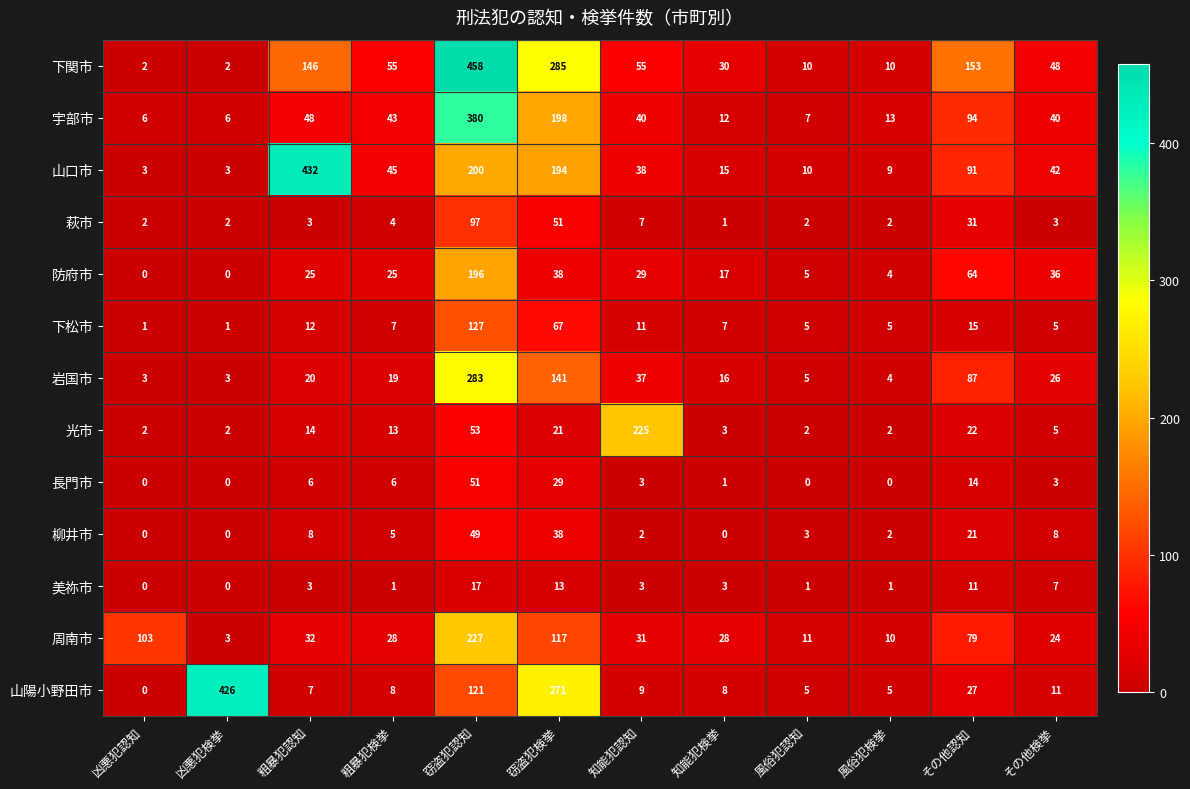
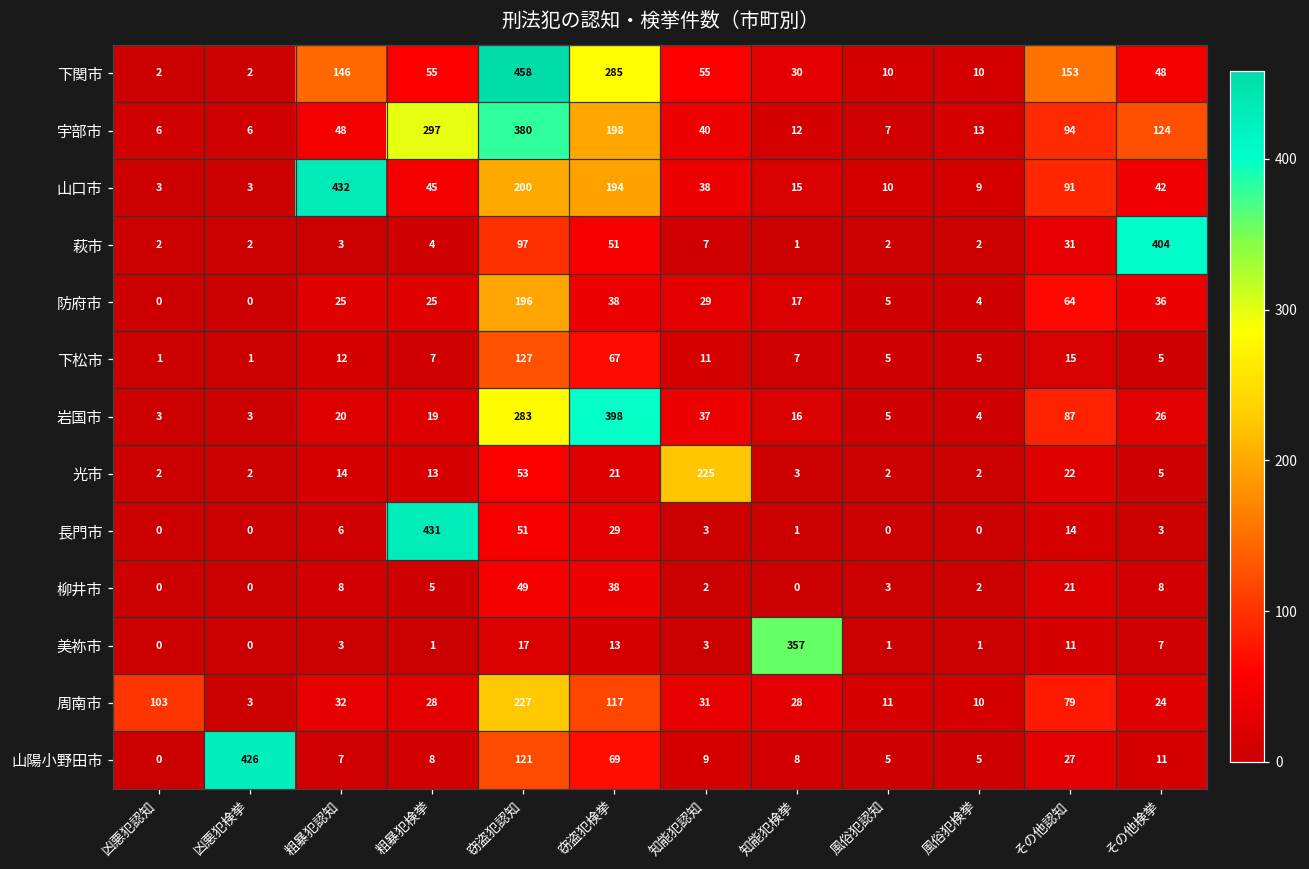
  {
    "下関市": {
      "凶悪犯認知": 2,
      "凶悪犯検挙": 2,
      "粗暴犯認知": 146,
      "粗暴犯検挙": 55,
      "窃盗犯認知": 458,
      "窃盗犯検挙": 285,
      "知能犯認知": 55,
      "知能犯検挙": 30,
      "風俗犯認知": 10,
      "風俗犯検挙": 10,
      "その他認知": 153,
      "その他検挙": 48
    },
    "宇部市": {
      "凶悪犯認知": 6,
      "凶悪犯検挙": 6,
      "粗暴犯認知": 48,
-     "粗暴犯検挙": 43,
+     "粗暴犯検挙": 297,
      "窃盗犯認知": 380,
      "窃盗犯検挙": 198,
      "知能犯認知": 40,
      "知能犯検挙": 12,
      "風俗犯認知": 7,
      "風俗犯検挙": 13,
      "その他認知": 94,
-     "その他検挙": 40
+     "その他検挙": 124
    },
    "山口市": {
      "凶悪犯認知": 3,
      "凶悪犯検挙": 3,
      "粗暴犯認知": 432,
      "粗暴犯検挙": 45,
      "窃盗犯認知": 200,
      "窃盗犯検挙": 194,
      "知能犯認知": 38,
      "知能犯検挙": 15,
      "風俗犯認知": 10,
      "風俗犯検挙": 9,
      "その他認知": 91,
      "その他検挙": 42
    },
    "萩市": {
      "凶悪犯認知": 2,
      "凶悪犯検挙": 2,
      "粗暴犯認知": 3,
      "粗暴犯検挙": 4,
      "窃盗犯認知": 97,
      "窃盗犯検挙": 51,
      "知能犯認知": 7,
      "知能犯検挙": 1,
      "風俗犯認知": 2,
      "風俗犯検挙": 2,
      "その他認知": 31,
-     "その他検挙": 3
+     "その他検挙": 404
    },
    "防府市": {
      "凶悪犯認知": 0,
      "凶悪犯検挙": 0,
      "粗暴犯認知": 25,
      "粗暴犯検挙": 25,
      "窃盗犯認知": 196,
      "窃盗犯検挙": 38,
      "知能犯認知": 29,
      "知能犯検挙": 17,
      "風俗犯認知": 5,
      "風俗犯検挙": 4,
      "その他認知": 64,
      "その他検挙": 36
    },
    "下松市": {
      "凶悪犯認知": 1,
      "凶悪犯検挙": 1,
      "粗暴犯認知": 12,
      "粗暴犯検挙": 7,
      "窃盗犯認知": 127,
      "窃盗犯検挙": 67,
      "知能犯認知": 11,
      "知能犯検挙": 7,
      "風俗犯認知": 5,
      "風俗犯検挙": 5,
      "その他認知": 15,
      "その他検挙": 5
    },
    "岩国市": {
      "凶悪犯認知": 3,
      "凶悪犯検挙": 3,
      "粗暴犯認知": 20,
      "粗暴犯検挙": 19,
      "窃盗犯認知": 283,
-     "窃盗犯検挙": 141,
+     "窃盗犯検挙": 398,
      "知能犯認知": 37,
      "知能犯検挙": 16,
      "風俗犯認知": 5,
      "風俗犯検挙": 4,
      "その他認知": 87,
      "その他検挙": 26
    },
    "光市": {
      "凶悪犯認知": 2,
      "凶悪犯検挙": 2,
      "粗暴犯認知": 14,
      "粗暴犯検挙": 13,
      "窃盗犯認知": 53,
      "窃盗犯検挙": 21,
      "知能犯認知": 225,
      "知能犯検挙": 3,
      "風俗犯認知": 2,
      "風俗犯検挙": 2,
      "その他認知": 22,
      "その他検挙": 5
    },
    "長門市": {
      "凶悪犯認知": 0,
      "凶悪犯検挙": 0,
      "粗暴犯認知": 6,
-     "粗暴犯検挙": 6,
+     "粗暴犯検挙": 431,
      "窃盗犯認知": 51,
      "窃盗犯検挙": 29,
      "知能犯認知": 3,
      "知能犯検挙": 1,
      "風俗犯認知": 0,
      "風俗犯検挙": 0,
      "その他認知": 14,
      "その他検挙": 3
    },
    "柳井市": {
      "凶悪犯認知": 0,
      "凶悪犯検挙": 0,
      "粗暴犯認知": 8,
      "粗暴犯検挙": 5,
      "窃盗犯認知": 49,
      "窃盗犯検挙": 38,
      "知能犯認知": 2,
      "知能犯検挙": 0,
      "風俗犯認知": 3,
      "風俗犯検挙": 2,
      "その他認知": 21,
      "その他検挙": 8
    },
    "美祢市": {
      "凶悪犯認知": 0,
      "凶悪犯検挙": 0,
      "粗暴犯認知": 3,
      "粗暴犯検挙": 1,
      "窃盗犯認知": 17,
      "窃盗犯検挙": 13,
      "知能犯認知": 3,
-     "知能犯検挙": 3,
+     "知能犯検挙": 357,
      "風俗犯認知": 1,
      "風俗犯検挙": 1,
      "その他認知": 11,
      "その他検挙": 7
    },
    "周南市": {
      "凶悪犯認知": 103,
      "凶悪犯検挙": 3,
      "粗暴犯認知": 32,
      "粗暴犯検挙": 28,
      "窃盗犯認知": 227,
      "窃盗犯検挙": 117,
      "知能犯認知": 31,
      "知能犯検挙": 28,
      "風俗犯認知": 11,
      "風俗犯検挙": 10,
      "その他認知": 79,
      "その他検挙": 24
    },
    "山陽小野田市": {
      "凶悪犯認知": 0,
      "凶悪犯検挙": 426,
      "粗暴犯認知": 7,
      "粗暴犯検挙": 8,
      "窃盗犯認知": 121,
-     "窃盗犯検挙": 271,
+     "窃盗犯検挙": 69,
      "知能犯認知": 9,
      "知能犯検挙": 8,
      "風俗犯認知": 5,
      "風俗犯検挙": 5,
      "その他認知": 27,
      "その他検挙": 11
    }
  }
